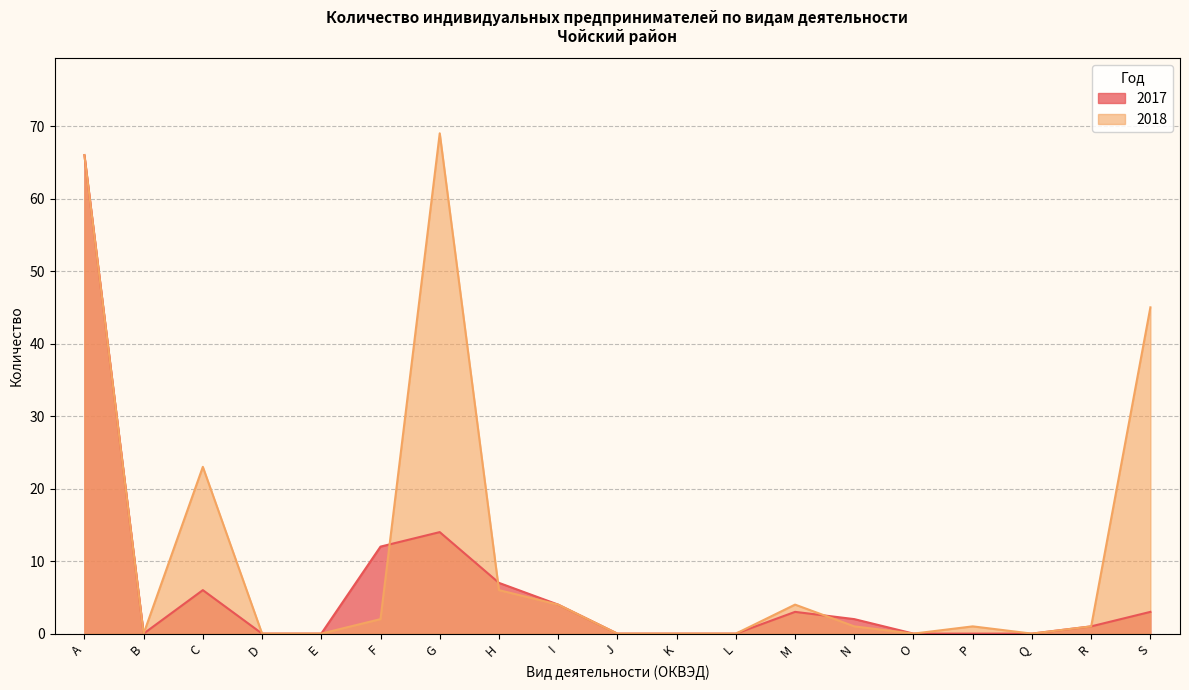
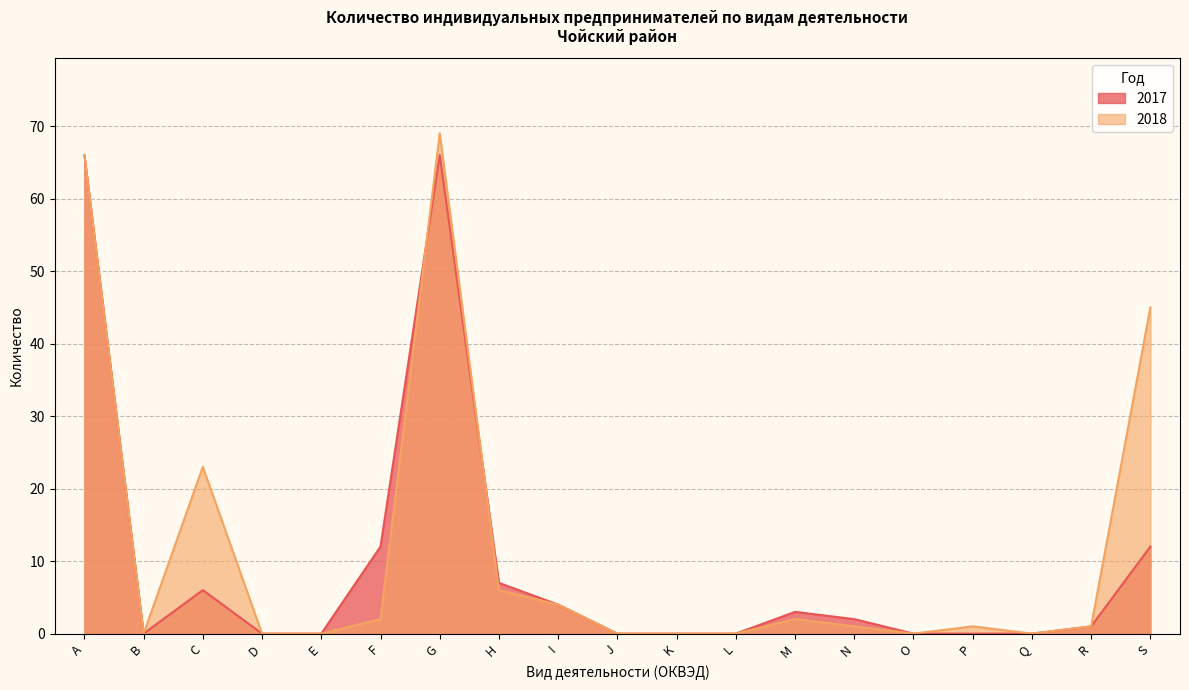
  {
    "2017": {
      "C": 6,
      "F": 12,
-     "G": 14,
+     "G": 66,
      "H": 7,
      "M": 3,
      "N": 2,
      "P": 0,
-     "S": 3
+     "S": 12
    },
    "2018": {
      "C": 23,
      "F": 2,
      "G": 69,
      "H": 6,
-     "M": 4,
+     "M": 2,
      "N": 1,
      "P": 1,
      "S": 45
    }
  }
